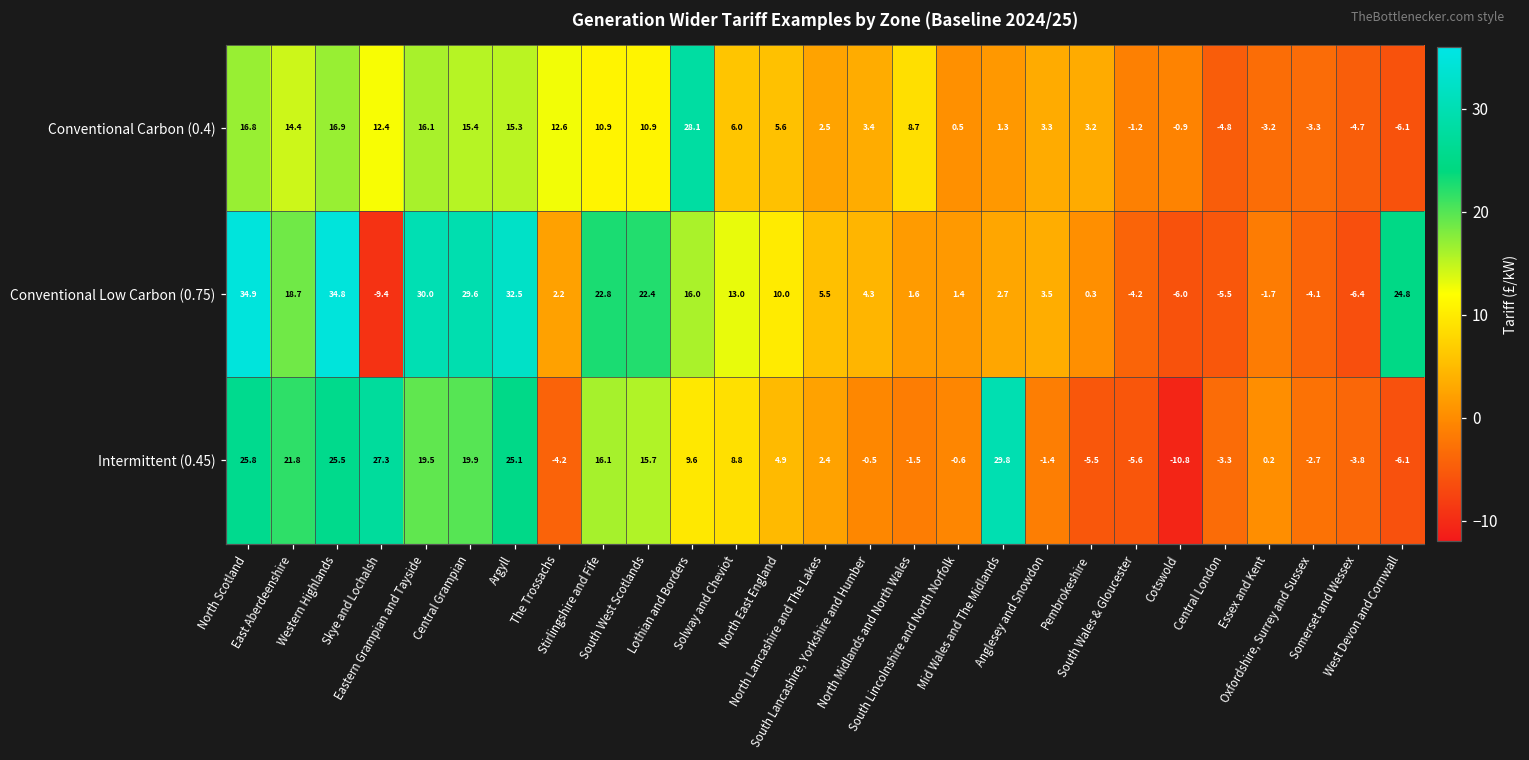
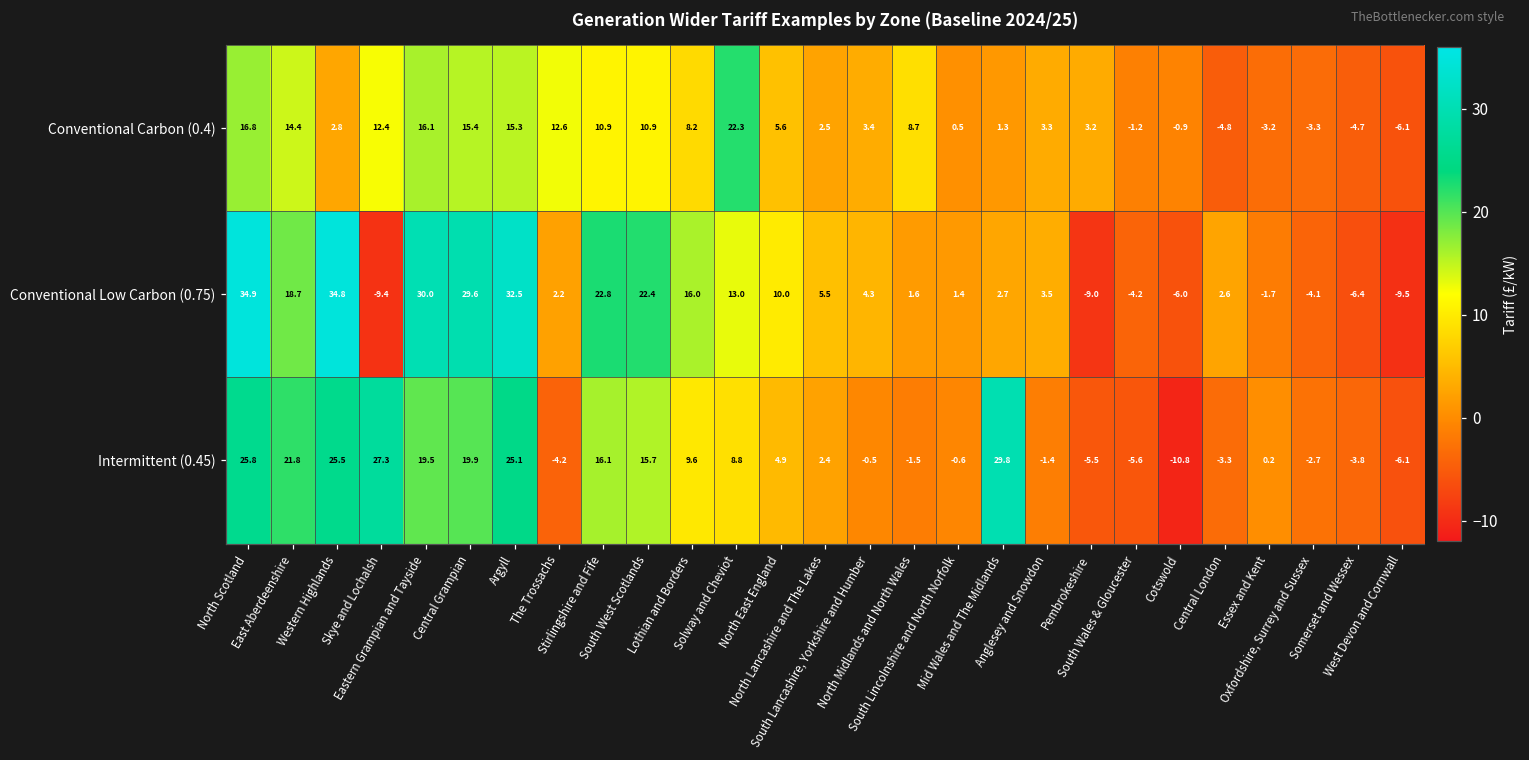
  {
    "Conventional Carbon (0.4)": {
      "North Scotland": 16.8,
      "East Aberdeenshire": 14.4,
-     "Western Highlands": 16.9,
+     "Western Highlands": 2.8,
      "Skye and Lochalsh": 12.4,
      "Eastern Grampian and Tayside": 16.1,
      "Central Grampian": 15.4,
      "Argyll": 15.3,
      "The Trossachs": 12.6,
      "Stirlingshire and Fife": 10.9,
      "South West Scotlands": 10.9,
-     "Lothian and Borders": 28.1,
-     "Solway and Cheviot": 6.0,
+     "Lothian and Borders": 8.2,
+     "Solway and Cheviot": 22.3,
      "North East England": 5.6,
      "North Lancashire and The Lakes": 2.5,
      "South Lancashire, Yorkshire and Humber": 3.4,
      "North Midlands and North Wales": 8.7,
      "South Lincolnshire and North Norfolk": 0.5,
      "Mid Wales and The Midlands": 1.3,
      "Anglesey and Snowdon": 3.3,
      "Pembrokeshire": 3.2,
      "South Wales & Gloucester": -1.2,
      "Cotswold": -0.9,
      "Central London": -4.8,
      "Essex and Kent": -3.2,
      "Oxfordshire, Surrey and Sussex": -3.3,
      "Somerset and Wessex": -4.7,
      "West Devon and Cornwall": -6.1
    },
    "Conventional Low Carbon (0.75)": {
      "North Scotland": 34.9,
      "East Aberdeenshire": 18.7,
      "Western Highlands": 34.8,
      "Skye and Lochalsh": -9.4,
      "Eastern Grampian and Tayside": 30.0,
      "Central Grampian": 29.6,
      "Argyll": 32.5,
      "The Trossachs": 2.2,
      "Stirlingshire and Fife": 22.8,
      "South West Scotlands": 22.4,
      "Lothian and Borders": 16.0,
      "Solway and Cheviot": 13.0,
      "North East England": 10.0,
      "North Lancashire and The Lakes": 5.5,
      "South Lancashire, Yorkshire and Humber": 4.3,
      "North Midlands and North Wales": 1.6,
      "South Lincolnshire and North Norfolk": 1.4,
      "Mid Wales and The Midlands": 2.7,
      "Anglesey and Snowdon": 3.5,
-     "Pembrokeshire": 0.3,
+     "Pembrokeshire": -9.0,
      "South Wales & Gloucester": -4.2,
      "Cotswold": -6.0,
-     "Central London": -5.5,
+     "Central London": 2.6,
      "Essex and Kent": -1.7,
      "Oxfordshire, Surrey and Sussex": -4.1,
      "Somerset and Wessex": -6.4,
-     "West Devon and Cornwall": 24.8
+     "West Devon and Cornwall": -9.5
    },
    "Intermittent (0.45)": {
      "North Scotland": 25.8,
      "East Aberdeenshire": 21.8,
      "Western Highlands": 25.5,
      "Skye and Lochalsh": 27.3,
      "Eastern Grampian and Tayside": 19.5,
      "Central Grampian": 19.9,
      "Argyll": 25.1,
      "The Trossachs": -4.2,
      "Stirlingshire and Fife": 16.1,
      "South West Scotlands": 15.7,
      "Lothian and Borders": 9.6,
      "Solway and Cheviot": 8.8,
      "North East England": 4.9,
      "North Lancashire and The Lakes": 2.4,
      "South Lancashire, Yorkshire and Humber": -0.5,
      "North Midlands and North Wales": -1.5,
      "South Lincolnshire and North Norfolk": -0.6,
      "Mid Wales and The Midlands": 29.8,
      "Anglesey and Snowdon": -1.4,
      "Pembrokeshire": -5.5,
      "South Wales & Gloucester": -5.6,
      "Cotswold": -10.8,
      "Central London": -3.3,
      "Essex and Kent": 0.2,
      "Oxfordshire, Surrey and Sussex": -2.7,
      "Somerset and Wessex": -3.8,
      "West Devon and Cornwall": -6.1
    }
  }
